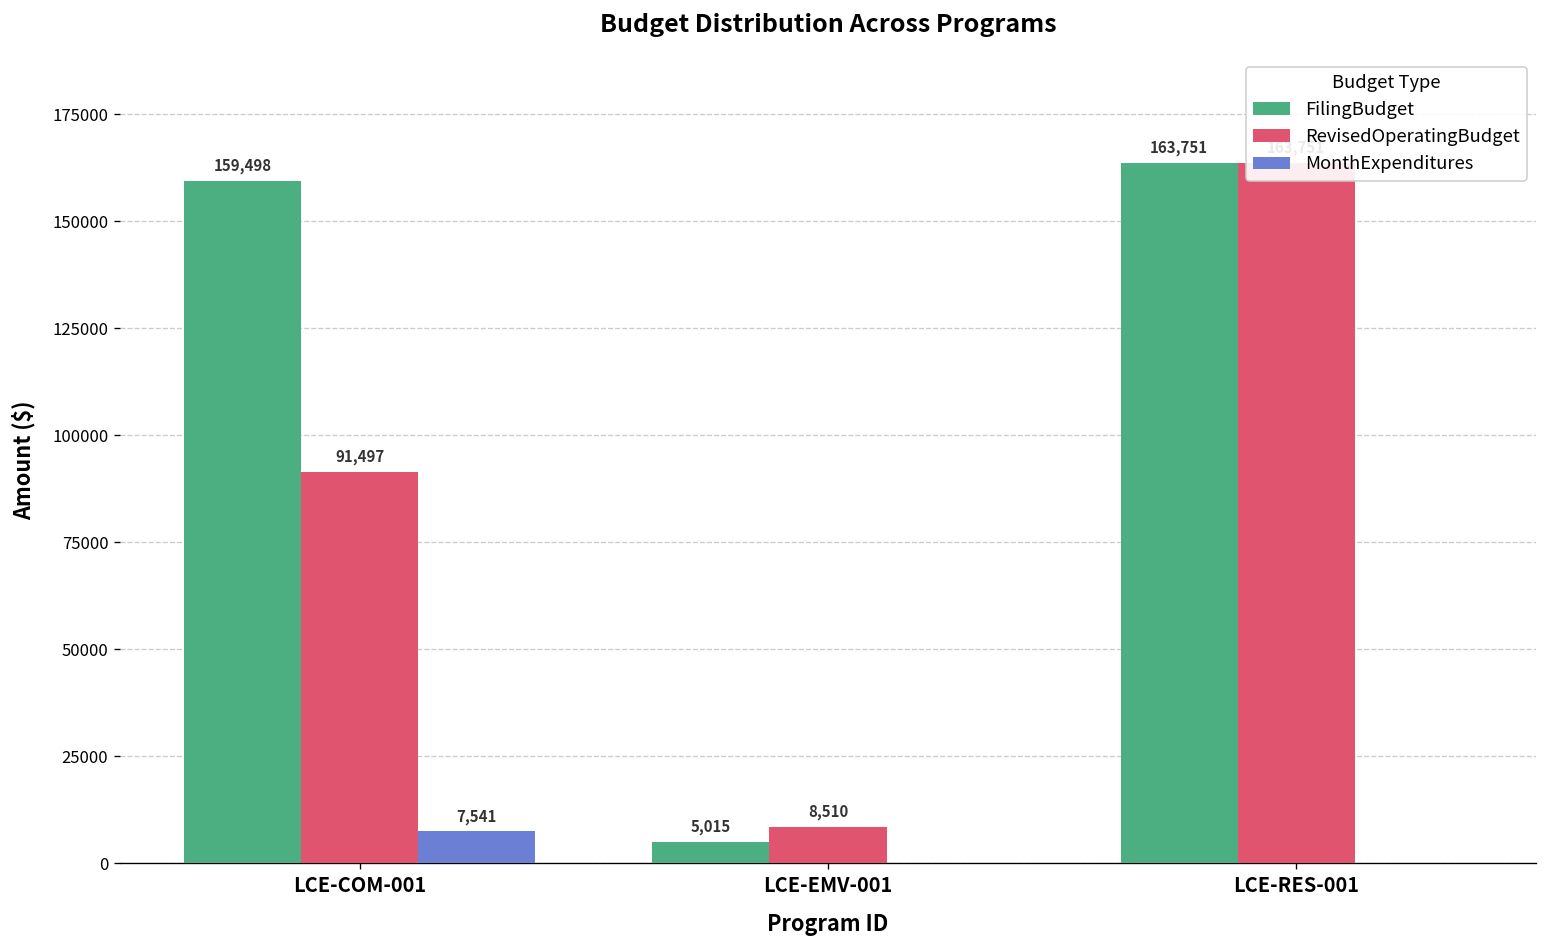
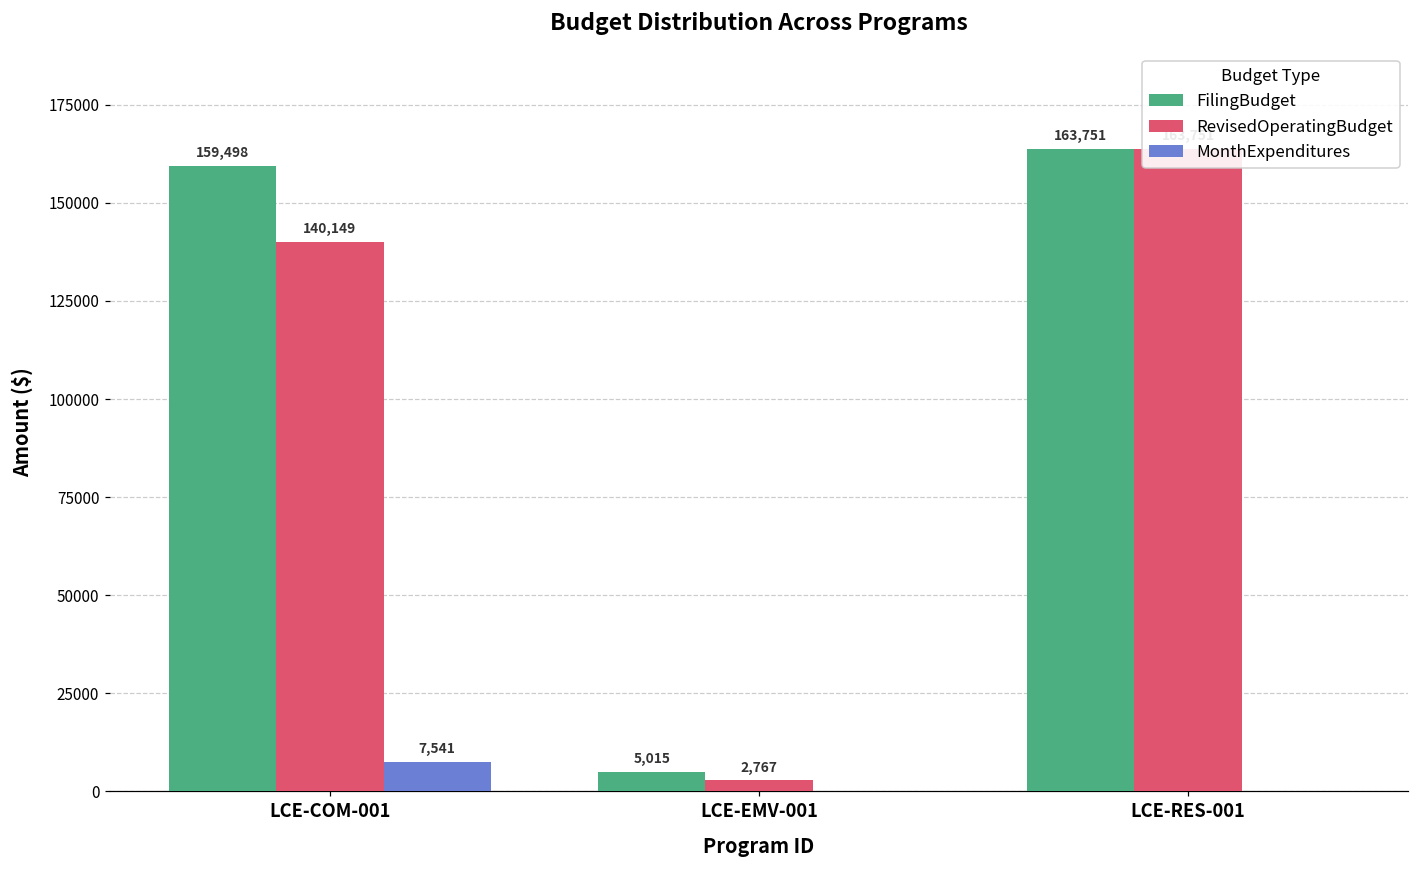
  {
    "FilingBudget": {
      "LCE-COM-001": "159,498",
      "LCE-EMV-001": "5,015",
      "LCE-RES-001": "163,751"
    },
    "RevisedOperatingBudget": {
-     "LCE-COM-001": "91,497",
-     "LCE-EMV-001": "8,510"
+     "LCE-COM-001": "140,149",
+     "LCE-EMV-001": "2,767"
    },
    "MonthExpenditures": {
      "LCE-COM-001": "7,541"
    }
  }
